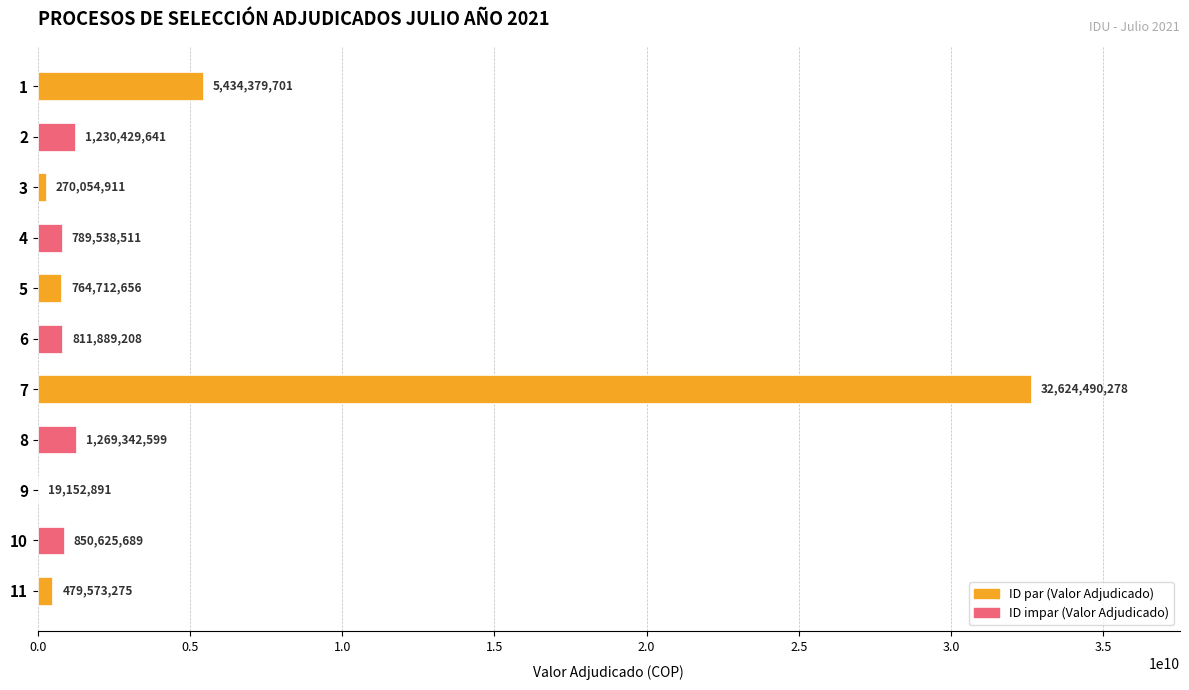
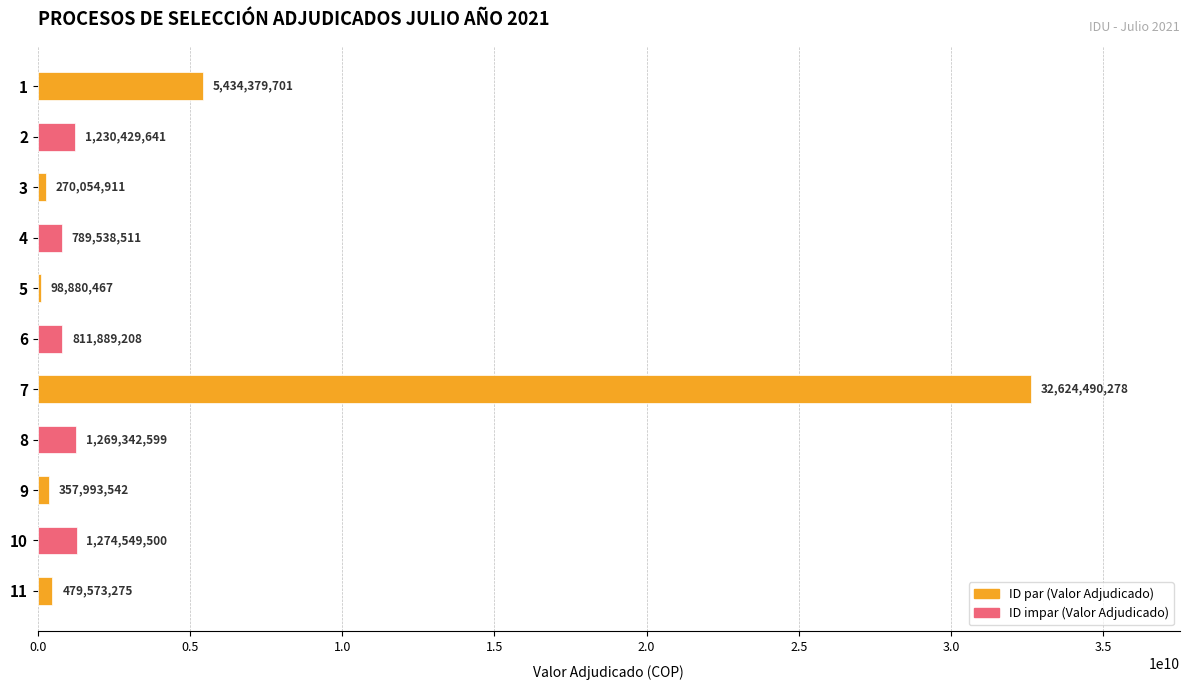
  {
    "1": "5,434,379,701",
    "2": "1,230,429,641",
    "3": "270,054,911",
    "4": "789,538,511",
-   "5": "764,712,656",
+   "5": "98,880,467",
    "6": "811,889,208",
    "7": "32,624,490,278",
    "8": "1,269,342,599",
-   "9": "19,152,891",
-   "10": "850,625,689",
+   "9": "357,993,542",
+   "10": "1,274,549,500",
    "11": "479,573,275"
  }
